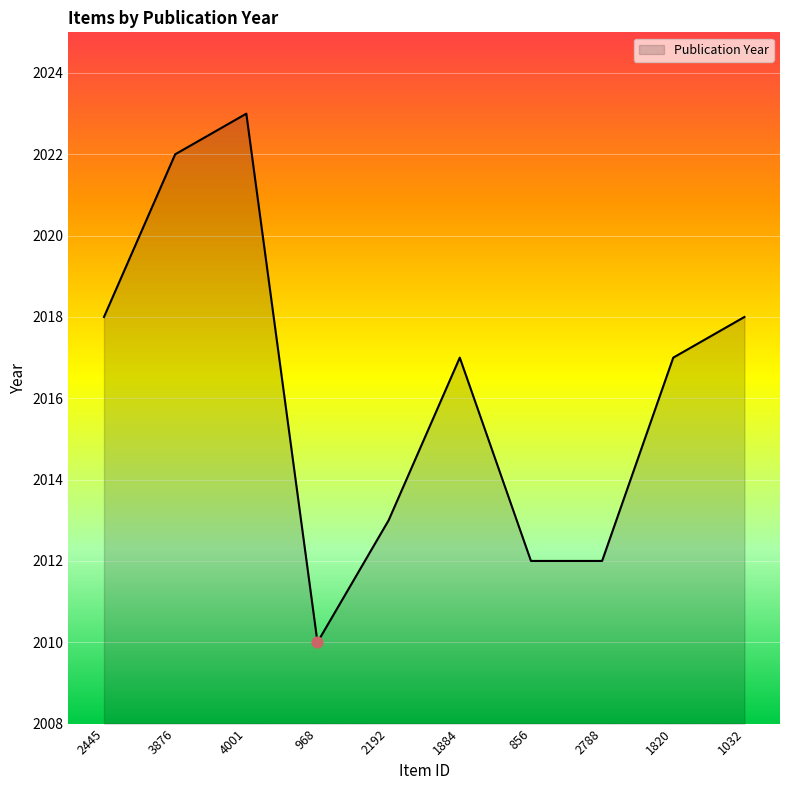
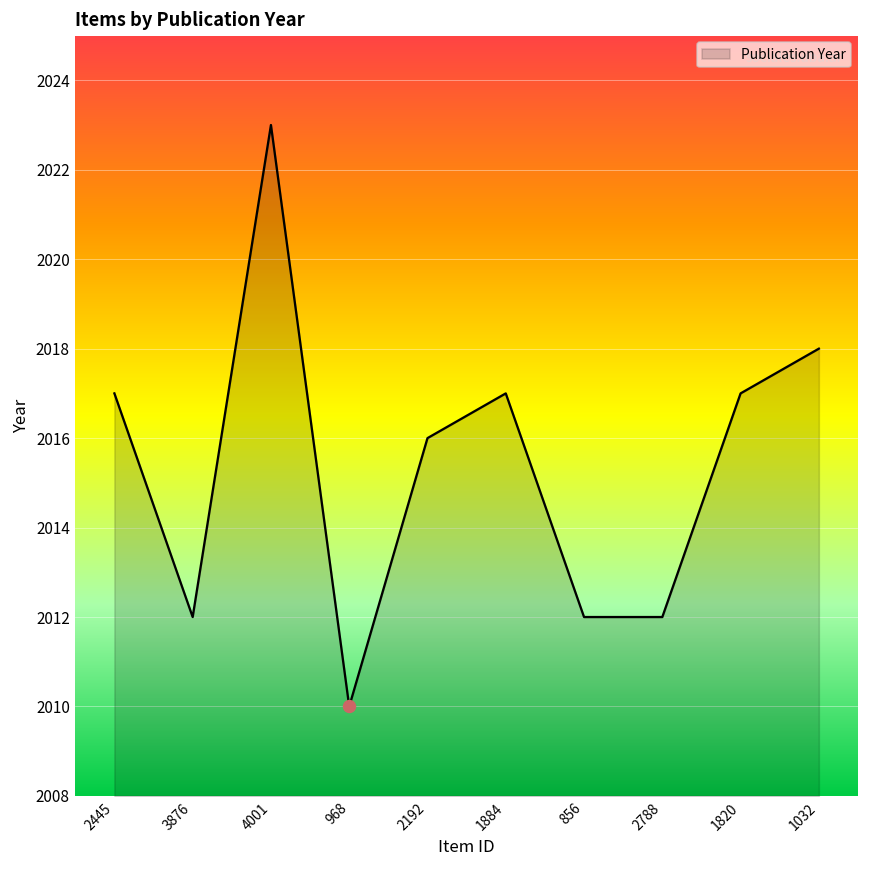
  {
    "Publication Year": {
-     "2445": 2018,
-     "3876": 2022,
+     "2445": 2017,
+     "3876": 2012,
      "4001": 2023,
-     "2192": 2013,
+     "2192": 2016,
      "1884": 2017,
      "856": 2012,
      "2788": 2012,
      "1820": 2017,
      "1032": 2018
    }
  }
